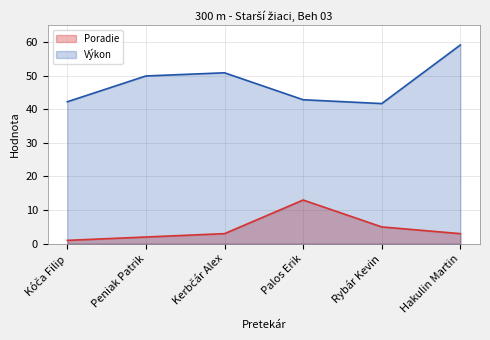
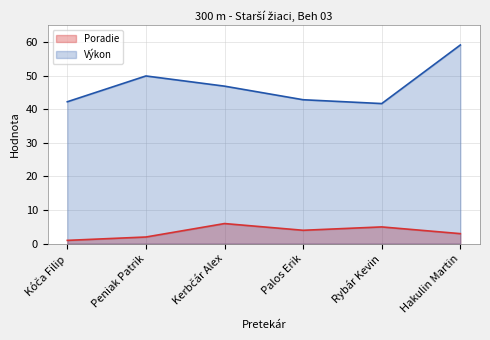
  {
    "Poradie": {
      "Kóča Filip": 1,
      "Peniak Patrik": 2,
-     "Kerbčár Alex": 3,
-     "Palos Erik": 13,
+     "Kerbčár Alex": 6,
+     "Palos Erik": 4,
      "Rybár Kevin": 5,
      "Hakulin Martin": 3
    },
    "Výkon": {
      "Kóča Filip": 42,
      "Peniak Patrik": 50,
-     "Kerbčár Alex": 51,
+     "Kerbčár Alex": 47,
      "Palos Erik": 43,
      "Rybár Kevin": 42,
      "Hakulin Martin": 59
    }
  }
